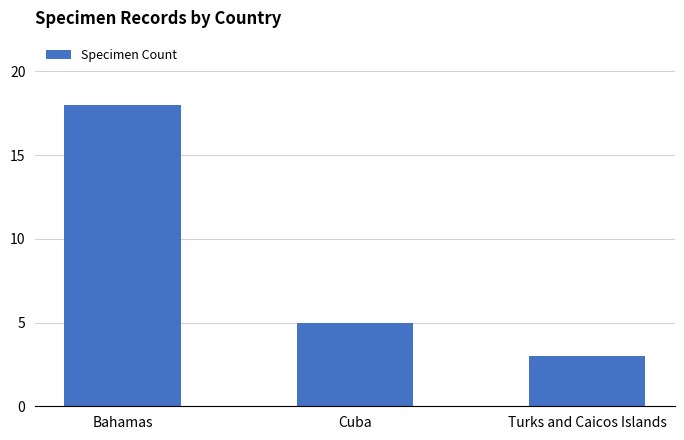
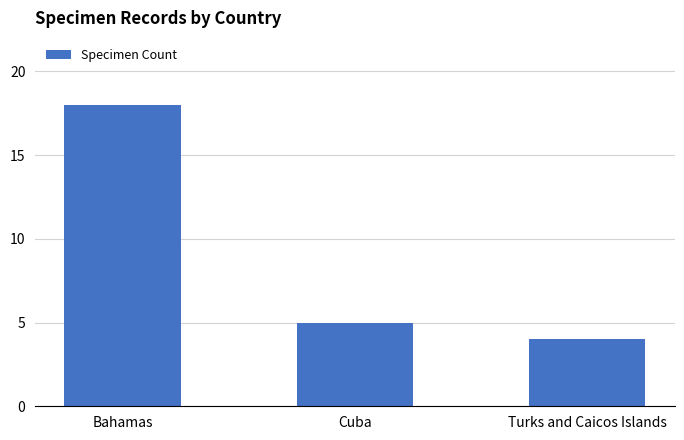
  {
    "Bahamas": 18,
    "Cuba": 5,
-   "Turks and Caicos Islands": 3
+   "Turks and Caicos Islands": 4
  }
